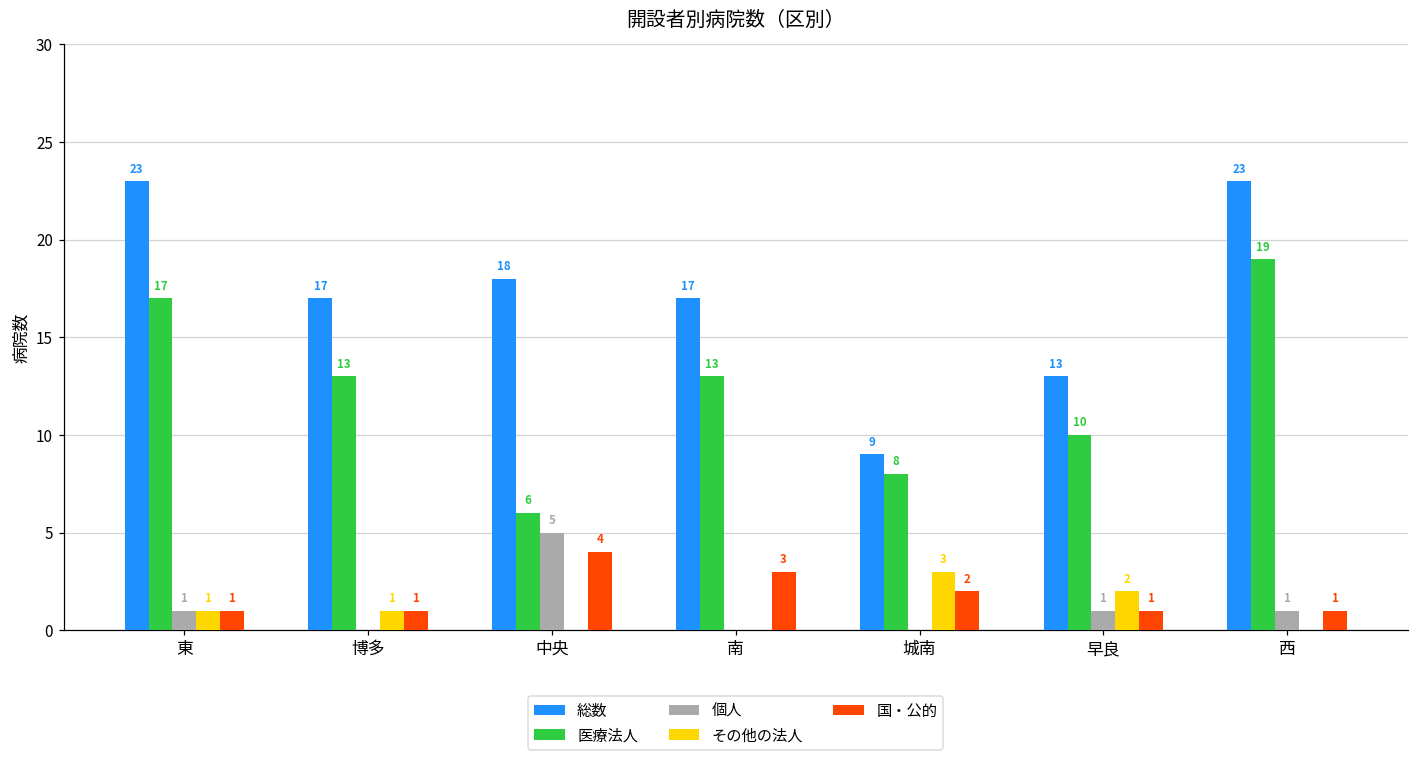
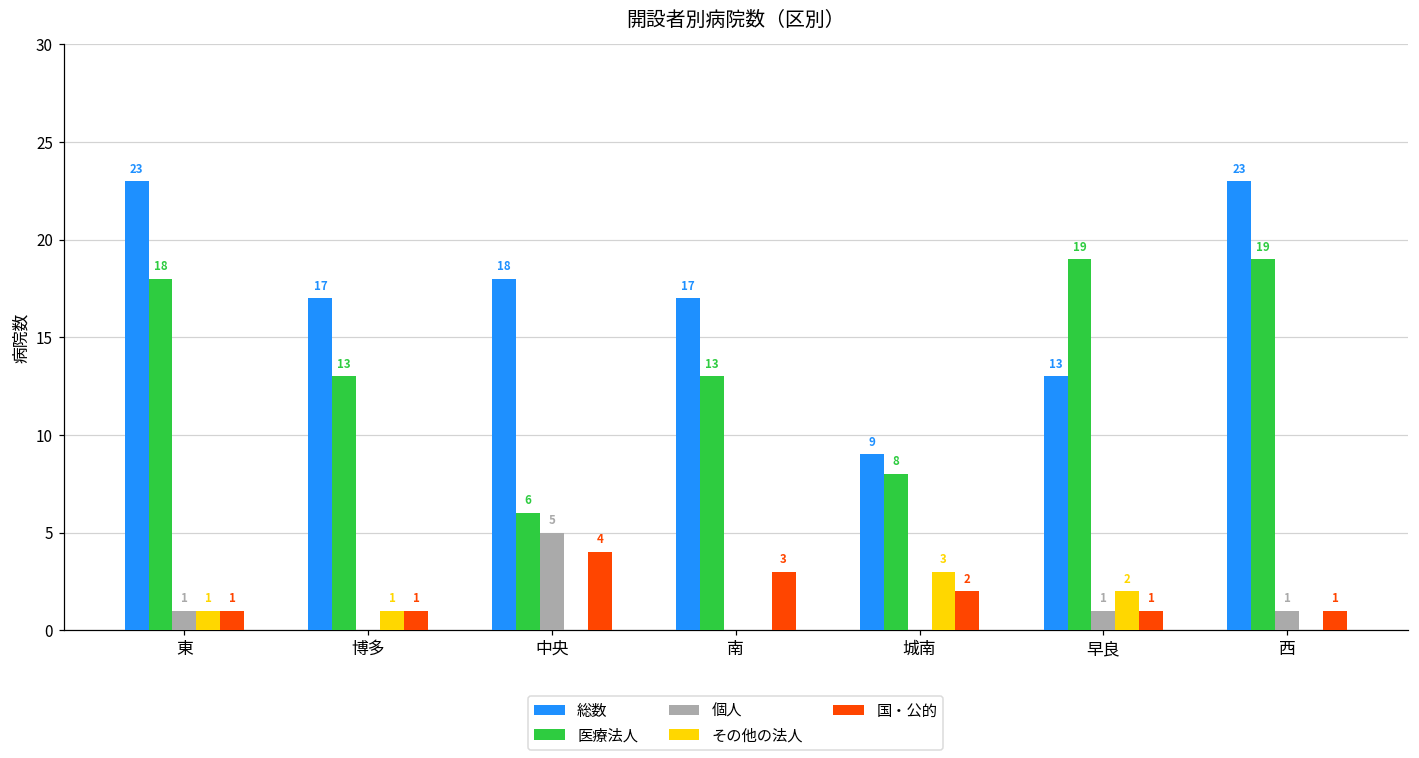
  {
    "総数": {
      "東": 23,
      "博多": 17,
      "中央": 18,
      "南": 17,
      "城南": 9,
      "早良": 13,
      "西": 23
    },
    "医療法人": {
-     "東": 17,
+     "東": 18,
      "博多": 13,
      "中央": 6,
      "南": 13,
      "城南": 8,
-     "早良": 10,
+     "早良": 19,
      "西": 19
    },
    "個人": {
      "東": 1,
      "中央": 5,
      "早良": 1,
      "西": 1
    },
    "その他の法人": {
      "東": 1,
      "博多": 1,
      "城南": 3,
      "早良": 2
    },
    "国・公的": {
      "東": 1,
      "博多": 1,
      "中央": 4,
      "南": 3,
      "城南": 2,
      "早良": 1,
      "西": 1
    }
  }
